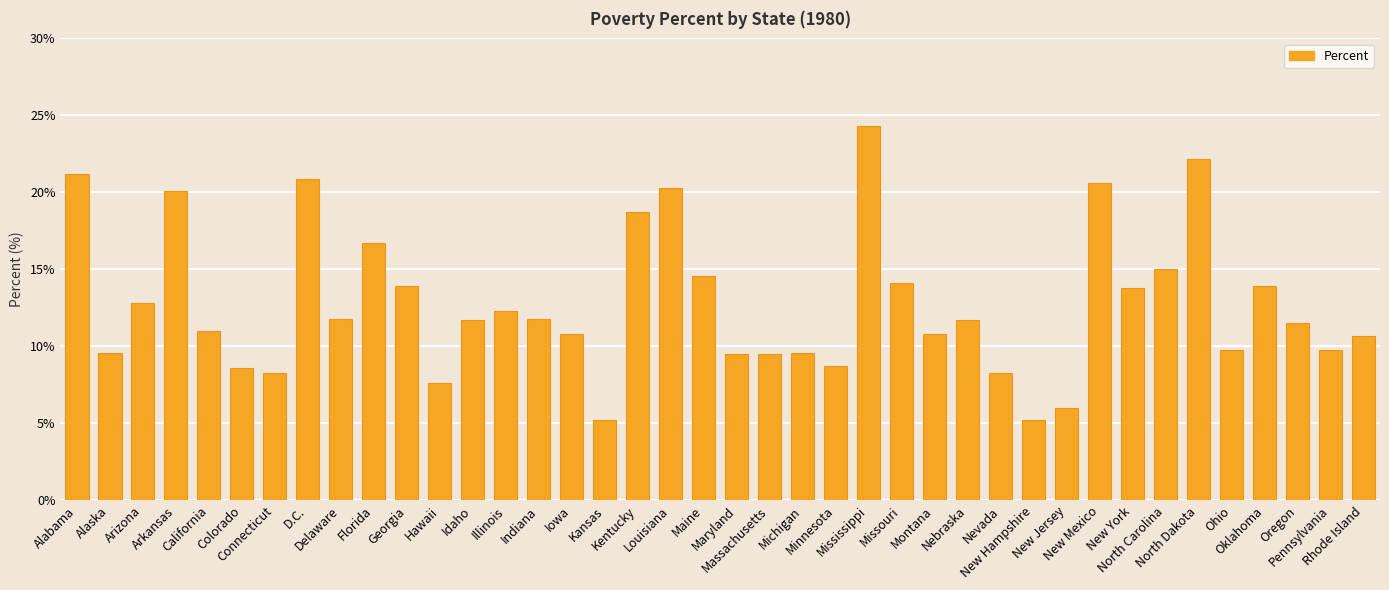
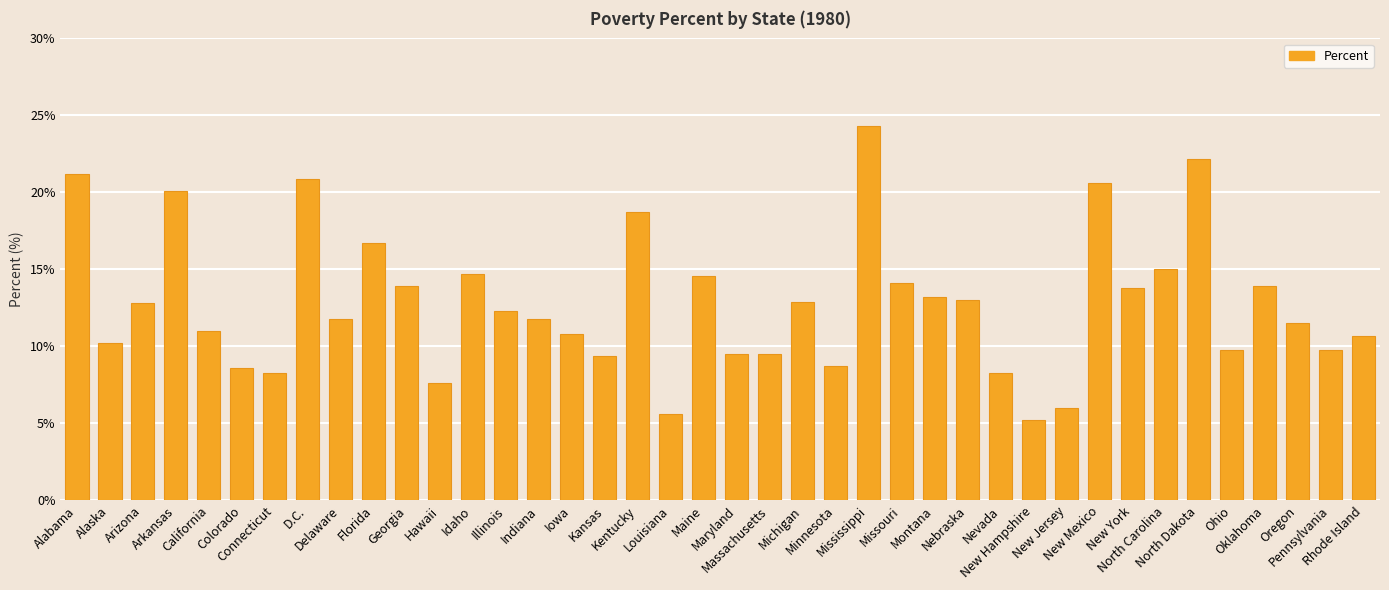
  {
    "Alabama": "21.2%",
-   "Alaska": "9.6%",
+   "Alaska": "10.2%",
    "Arizona": "12.8%",
    "Arkansas": "20.1%",
    "California": "11.0%",
    "Colorado": "8.6%",
    "Connecticut": "8.3%",
    "D.C.": "20.9%",
    "Delaware": "11.8%",
    "Florida": "16.7%",
    "Georgia": "13.9%",
    "Hawaii": "7.6%",
-   "Idaho": "11.7%",
+   "Idaho": "14.7%",
    "Illinois": "12.3%",
    "Indiana": "11.8%",
    "Iowa": "10.8%",
-   "Kansas": "5.2%",
+   "Kansas": "9.4%",
    "Kentucky": "18.7%",
-   "Louisiana": "20.3%",
+   "Louisiana": "5.6%",
    "Maine": "14.6%",
    "Maryland": "9.5%",
    "Massachusetts": "9.5%",
-   "Michigan": "9.6%",
+   "Michigan": "12.9%",
    "Minnesota": "8.7%",
    "Mississippi": "24.3%",
    "Missouri": "14.1%",
-   "Montana": "10.8%",
-   "Nebraska": "11.7%",
+   "Montana": "13.2%",
+   "Nebraska": "13.0%",
    "Nevada": "8.3%",
    "New Hampshire": "5.2%",
    "New Jersey": "6.0%",
    "New Mexico": "20.6%",
    "New York": "13.8%",
    "North Carolina": "15.0%",
    "North Dakota": "22.2%",
    "Ohio": "9.8%",
    "Oklahoma": "13.9%",
    "Oregon": "11.5%",
    "Pennsylvania": "9.8%",
    "Rhode Island": "10.7%"
  }
